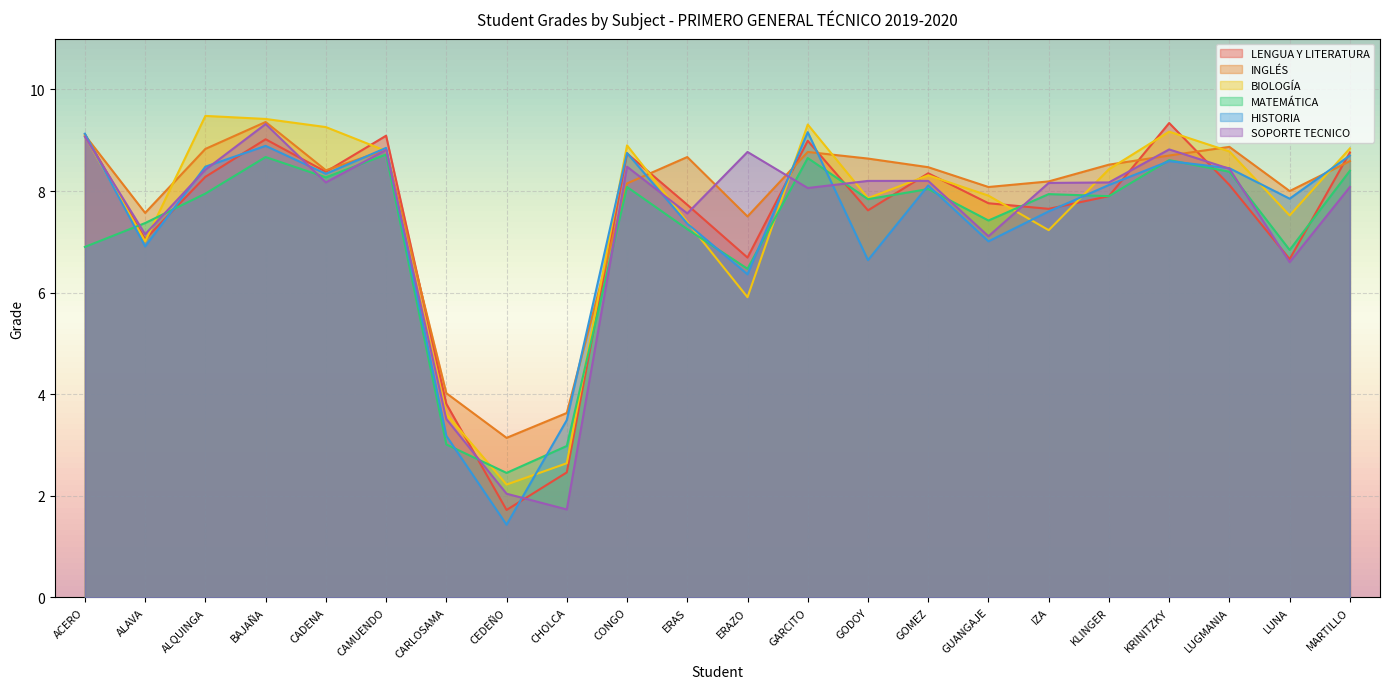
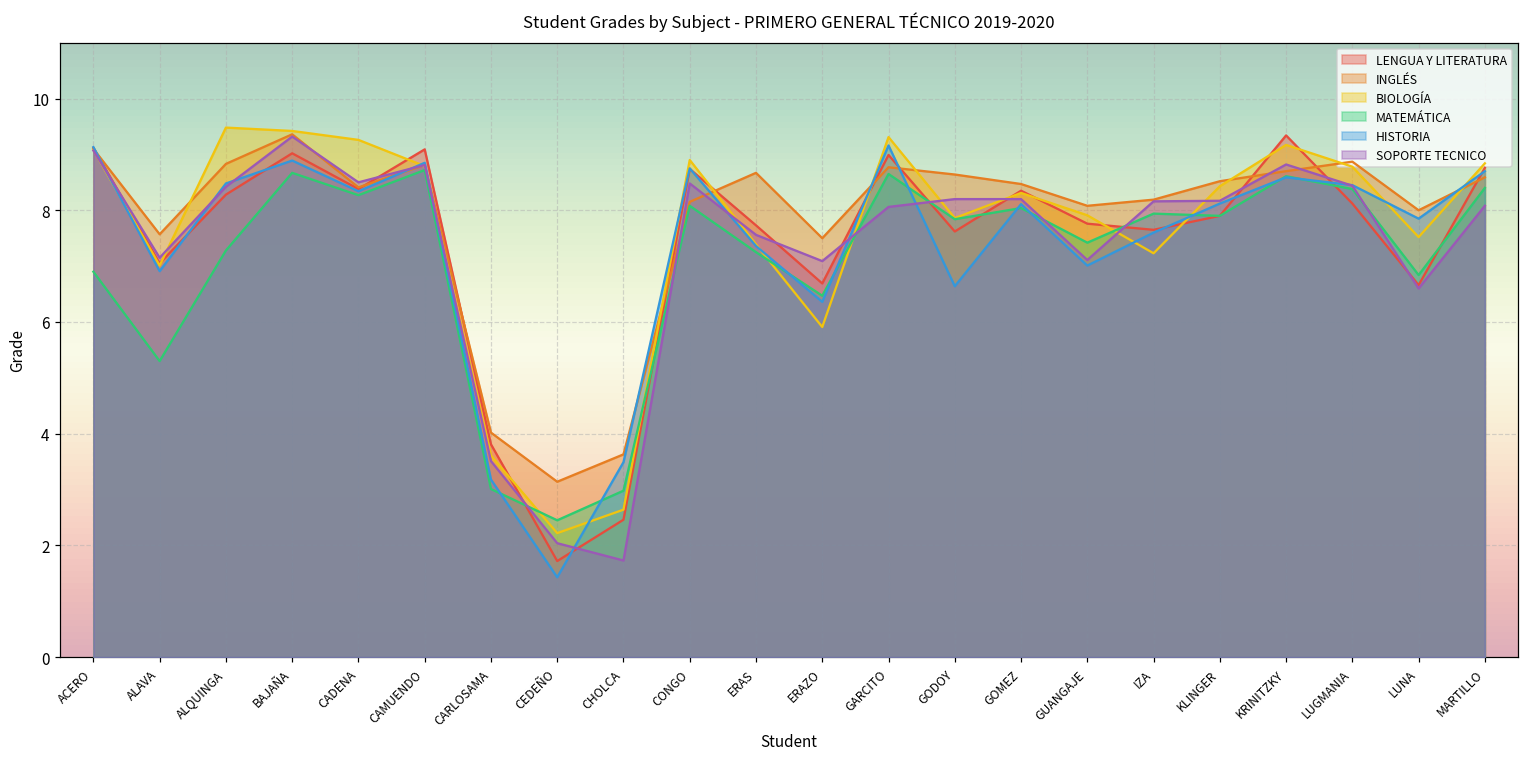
  {
    "MATEMÁTICA": {
      "ACERO": 6.9,
-     "ALAVA": 7.4,
-     "ALQUINGA": 8.0,
+     "ALAVA": 5.3,
+     "ALQUINGA": 7.3,
      "BAJAÑA": 8.7,
      "CADENA": 8.3,
      "CAMUENDO": 8.7,
      "CARLOSAMA": 3.0,
      "CEDEÑO": 2.5,
      "CHOLCA": 3.0,
      "CONGO": 8.1,
      "ERAS": 7.3,
      "ERAZO": 6.5,
      "GARCITO": 8.7,
      "GOMEZ": 8.0,
      "GUANGAJE": 7.4,
      "IZA": 7.9,
      "LUGMANIA": 8.4,
      "LUNA": 6.8,
      "MARTILLO": 8.4
    },
    "HISTORIA": {
      "ALAVA": 6.9,
      "ALQUINGA": 8.5,
      "BAJAÑA": 8.9,
      "CARLOSAMA": 3.2,
      "CEDEÑO": 1.4,
      "CHOLCA": 3.5,
      "ERAZO": 6.4,
      "GARCITO": 9.2,
      "GODOY": 6.6,
      "GOMEZ": 8.1,
      "GUANGAJE": 7.0,
      "IZA": 7.6,
      "KLINGER": 8.1,
      "LUNA": 7.9,
      "MARTILLO": 8.7
    },
    "SOPORTE TECNICO": {
      "ALAVA": 7.2,
      "ALQUINGA": 8.4,
-     "CADENA": 8.2,
+     "CADENA": 8.5,
      "CARLOSAMA": 3.5,
      "CEDEÑO": 2.0,
      "CHOLCA": 1.7,
      "CONGO": 8.5,
      "ERAS": 7.6,
-     "ERAZO": 8.8,
+     "ERAZO": 7.1,
      "GARCITO": 8.1,
      "GODOY": 8.2,
      "GOMEZ": 8.2,
      "GUANGAJE": 7.1,
      "KLINGER": 8.2,
      "KRINITZKY": 8.8,
      "LUNA": 6.6,
      "MARTILLO": 8.1
    }
  }
